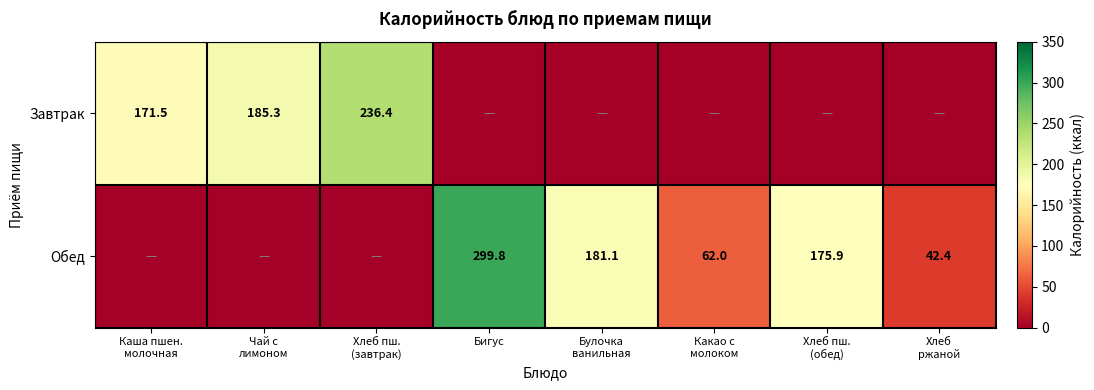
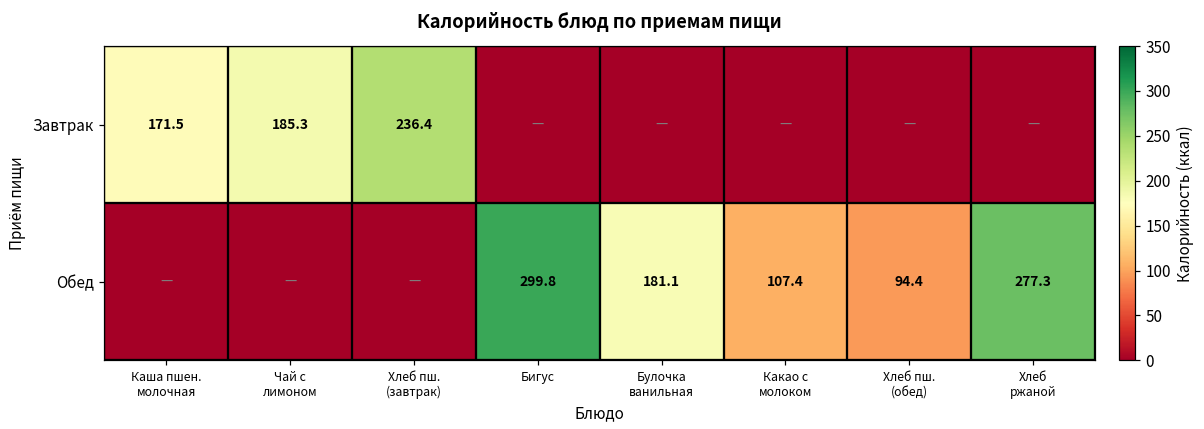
  {
    "Завтрак": {
      "Каша пшен. молочная": 171.5,
      "Чай с лимоном": 185.3,
      "Хлеб пш. (завтрак)": 236.4
    },
    "Обед": {
      "Бигус": 299.8,
      "Булочка ванильная": 181.1,
-     "Какао с молоком": 62.0,
-     "Хлеб пш. (обед)": 175.9,
-     "Хлеб ржаной": 42.4
+     "Какао с молоком": 107.4,
+     "Хлеб пш. (обед)": 94.4,
+     "Хлеб ржаной": 277.3
    }
  }
